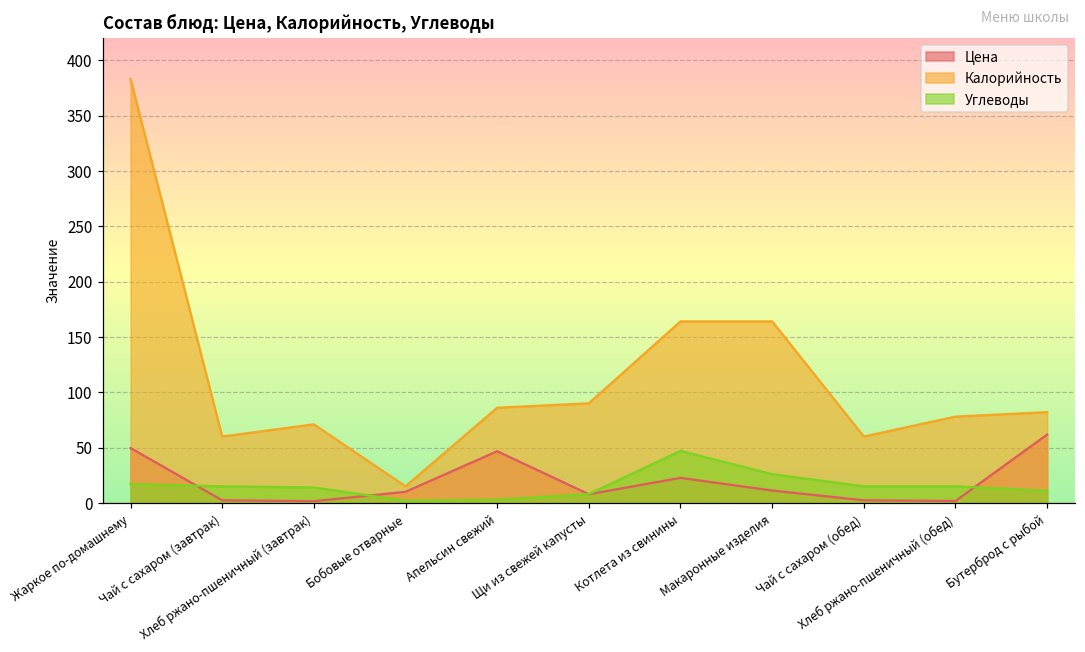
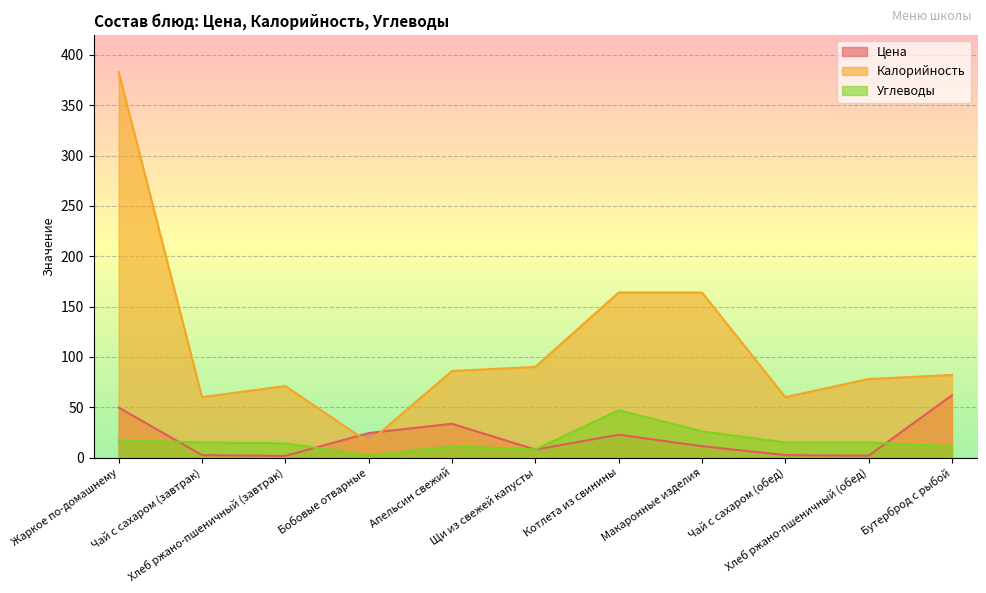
  {
    "Цена": {
      "Жаркое по-домашнему": 50,
      "Чай с сахаром (завтрак)": 2,
      "Хлеб ржано-пшеничный (завтрак)": 2,
-     "Бобовые отварные": 10,
-     "Апельсин свежий": 47,
+     "Бобовые отварные": 24,
+     "Апельсин свежий": 34,
      "Котлета из свинины": 23,
      "Макаронные изделия": 11,
      "Чай с сахаром (обед)": 2,
      "Хлеб ржано-пшеничный (обед)": 2,
      "Бутерброд с рыбой": 62
    },
    "Калорийность": {
      "Жаркое по-домашнему": 383,
      "Чай с сахаром (завтрак)": 60,
      "Хлеб ржано-пшеничный (завтрак)": 71,
      "Бобовые отварные": 15,
      "Апельсин свежий": 86,
      "Щи из свежей капусты": 90,
      "Котлета из свинины": 164,
      "Макаронные изделия": 164,
      "Чай с сахаром (обед)": 60,
      "Хлеб ржано-пшеничный (обед)": 78,
      "Бутерброд с рыбой": 82
    },
    "Углеводы": {
      "Жаркое по-домашнему": 17,
      "Чай с сахаром (завтрак)": 15,
      "Хлеб ржано-пшеничный (завтрак)": 14,
      "Бобовые отварные": 2,
-     "Апельсин свежий": 3,
+     "Апельсин свежий": 11,
      "Котлета из свинины": 47,
      "Макаронные изделия": 26,
      "Чай с сахаром (обед)": 15,
      "Хлеб ржано-пшеничный (обед)": 15,
      "Бутерброд с рыбой": 11
    }
  }
